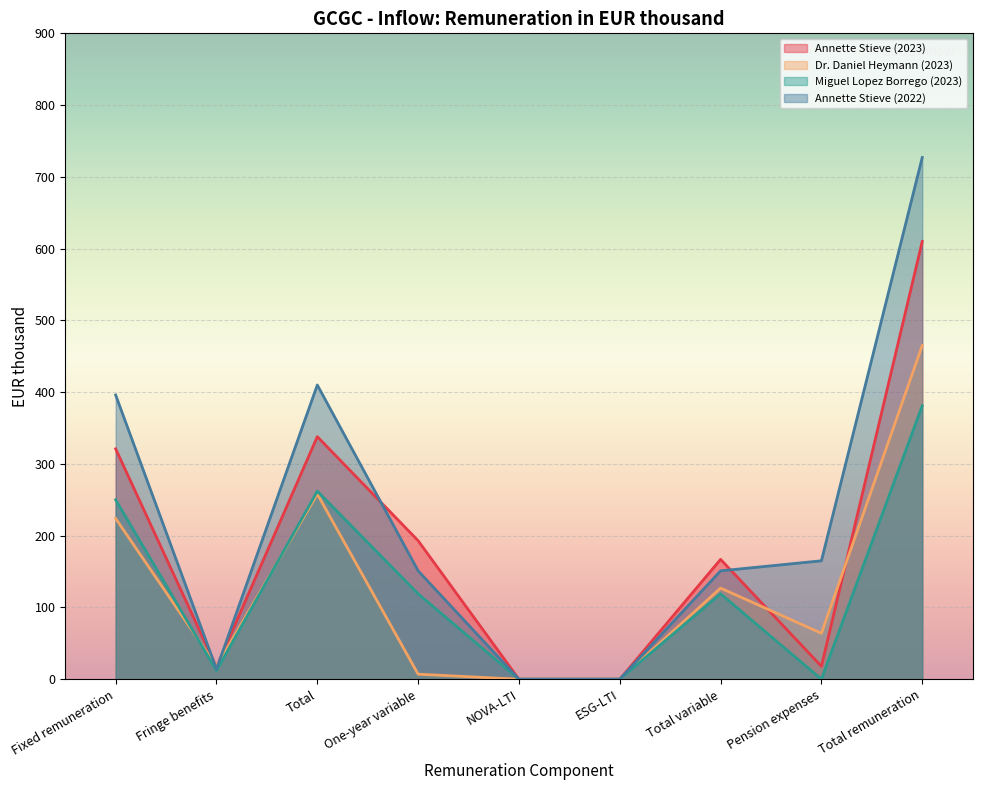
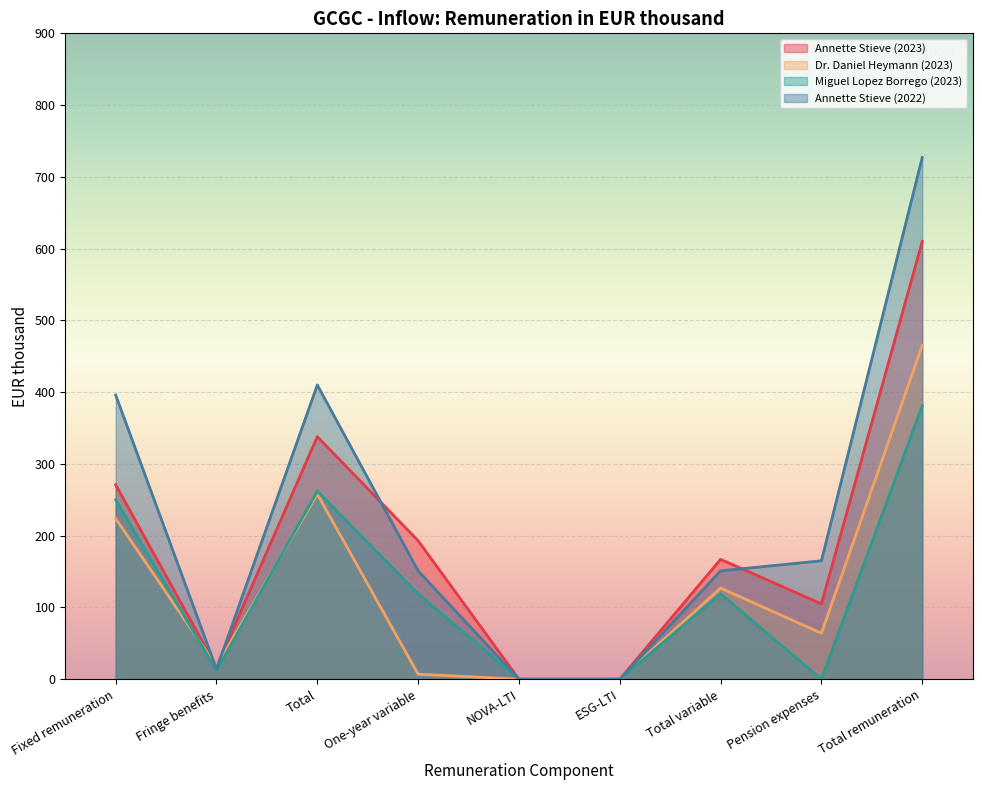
  {
    "Annette Stieve (2023)": {
-     "Fixed remuneration": 320,
+     "Fixed remuneration": 270,
      "Total": 340,
      "One-year variable": 190,
      "Total variable": 170,
-     "Pension expenses": 20,
+     "Pension expenses": 110,
      "Total remuneration": 610
    },
    "Dr. Daniel Heymann (2023)": {
      "Fixed remuneration": 220,
      "Total": 260,
      "One-year variable": 10,
      "Total variable": 130,
      "Pension expenses": 60,
      "Total remuneration": 470
    }
  }
